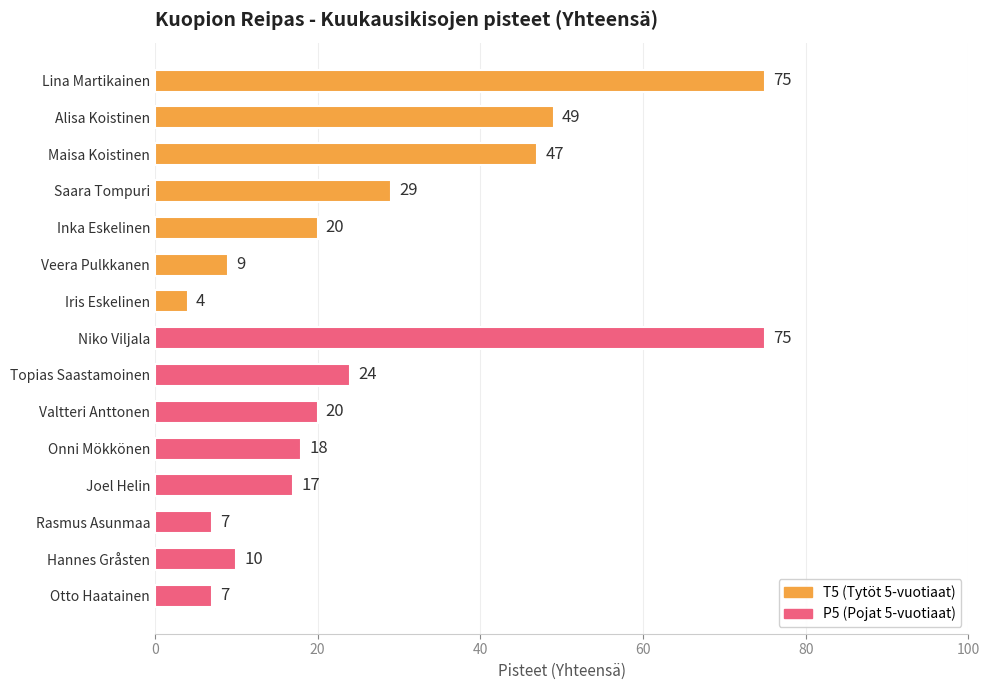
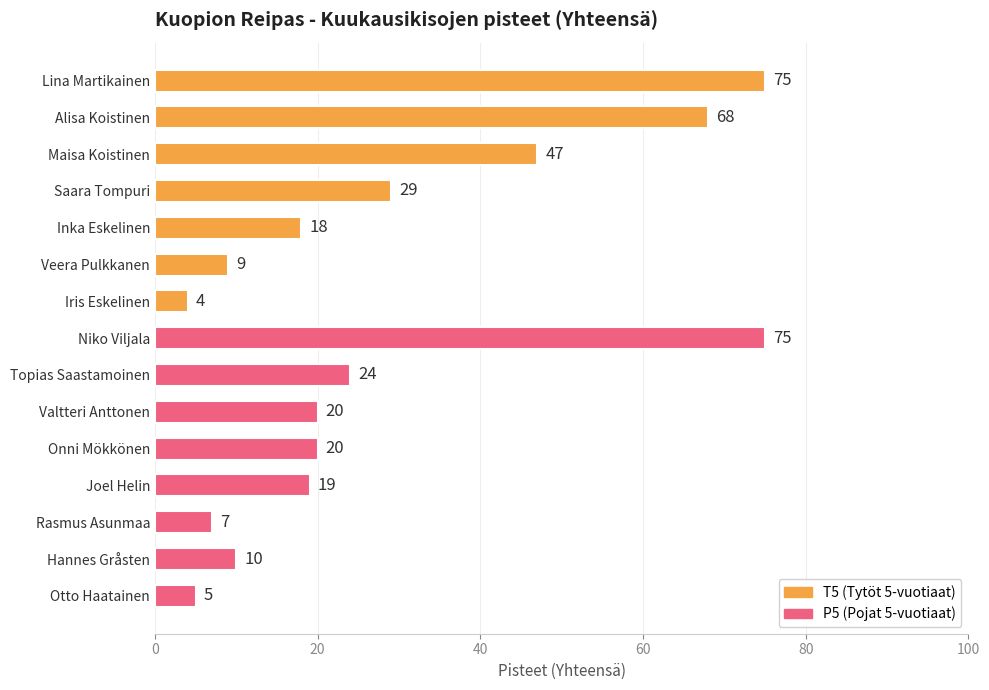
  {
    "Lina Martikainen": 75,
-   "Alisa Koistinen": 49,
+   "Alisa Koistinen": 68,
    "Maisa Koistinen": 47,
    "Saara Tompuri": 29,
-   "Inka Eskelinen": 20,
+   "Inka Eskelinen": 18,
    "Veera Pulkkanen": 9,
    "Iris Eskelinen": 4,
    "Niko Viljala": 75,
    "Topias Saastamoinen": 24,
    "Valtteri Anttonen": 20,
-   "Onni Mökkönen": 18,
-   "Joel Helin": 17,
+   "Onni Mökkönen": 20,
+   "Joel Helin": 19,
    "Rasmus Asunmaa": 7,
    "Hannes Gråsten": 10,
-   "Otto Haatainen": 7
+   "Otto Haatainen": 5
  }
